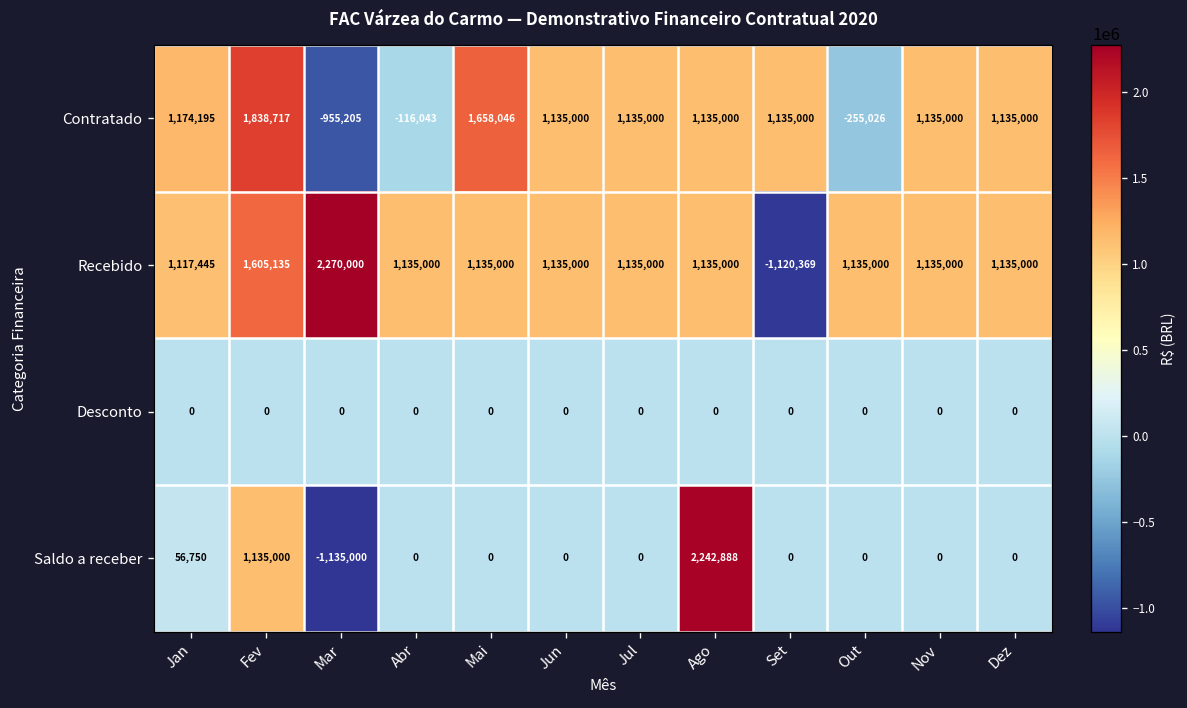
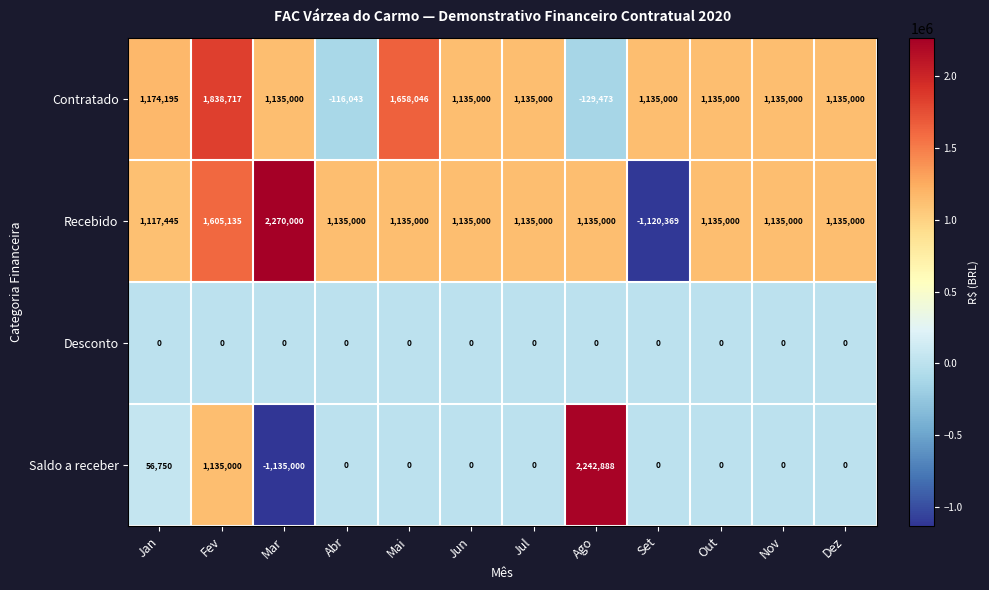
  {
    "Contratado": {
      "Jan": "1,174,195",
      "Fev": "1,838,717",
-     "Mar": "-955,205",
+     "Mar": "1,135,000",
      "Abr": "-116,043",
      "Mai": "1,658,046",
      "Jun": "1,135,000",
      "Jul": "1,135,000",
-     "Ago": "1,135,000",
+     "Ago": "-129,473",
      "Set": "1,135,000",
-     "Out": "-255,026",
+     "Out": "1,135,000",
      "Nov": "1,135,000",
      "Dez": "1,135,000"
    },
    "Recebido": {
      "Jan": "1,117,445",
      "Fev": "1,605,135",
      "Mar": "2,270,000",
      "Abr": "1,135,000",
      "Mai": "1,135,000",
      "Jun": "1,135,000",
      "Jul": "1,135,000",
      "Ago": "1,135,000",
      "Set": "-1,120,369",
      "Out": "1,135,000",
      "Nov": "1,135,000",
      "Dez": "1,135,000"
    },
    "Desconto": {
      "Jan": "0",
      "Fev": "0",
      "Mar": "0",
      "Abr": "0",
      "Mai": "0",
      "Jun": "0",
      "Jul": "0",
      "Ago": "0",
      "Set": "0",
      "Out": "0",
      "Nov": "0",
      "Dez": "0"
    },
    "Saldo a receber": {
      "Jan": "56,750",
      "Fev": "1,135,000",
      "Mar": "-1,135,000",
      "Abr": "0",
      "Mai": "0",
      "Jun": "0",
      "Jul": "0",
      "Ago": "2,242,888",
      "Set": "0",
      "Out": "0",
      "Nov": "0",
      "Dez": "0"
    }
  }
